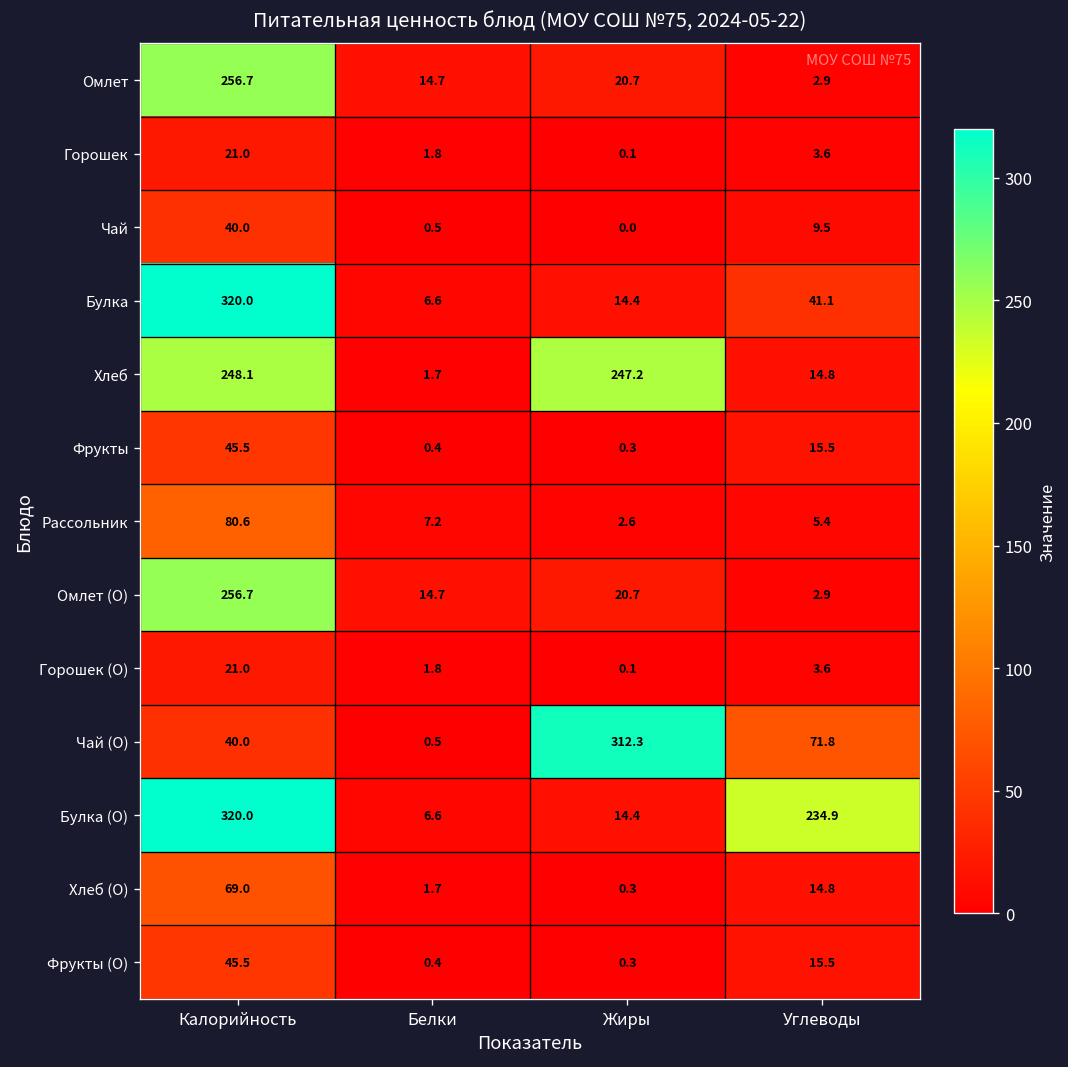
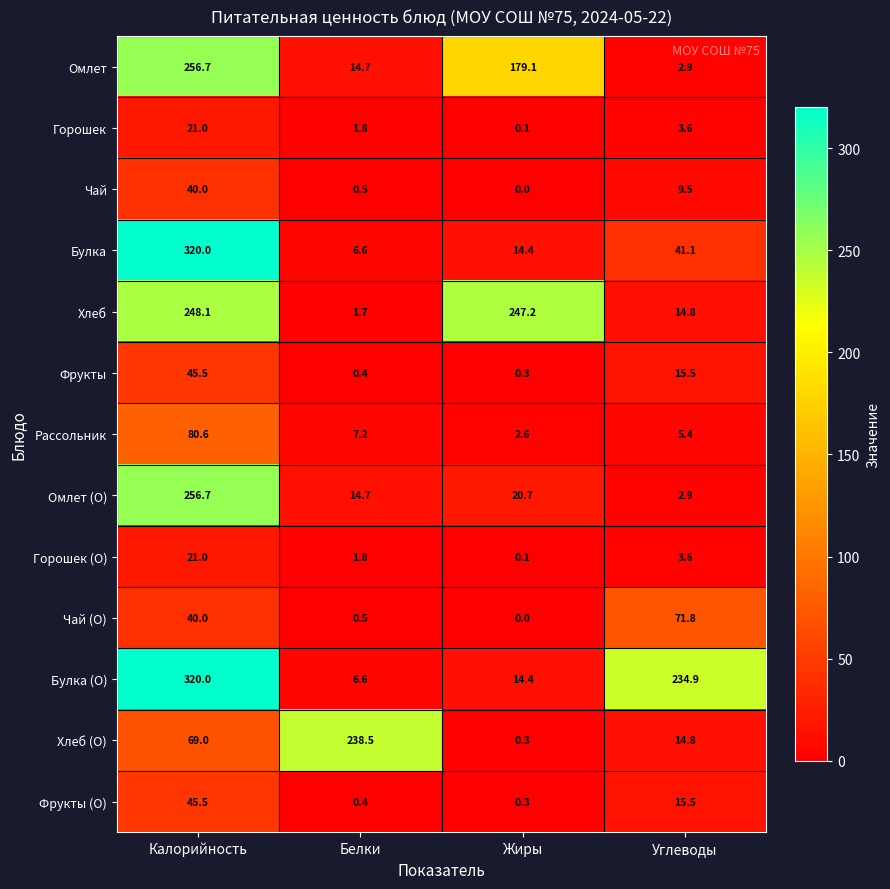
  {
    "Омлет": {
      "Калорийность": 256.7,
      "Белки": 14.7,
-     "Жиры": 20.7
+     "Жиры": 179.1
    },
    "Горошек": {
      "Калорийность": 21.0,
      "Белки": 1.8,
      "Жиры": 0.1,
      "Углеводы": 3.6
    },
    "Чай": {
      "Калорийность": 40.0,
      "Белки": 0.5,
      "Жиры": 0.0,
      "Углеводы": 9.5
    },
    "Булка": {
      "Калорийность": 320.0,
      "Белки": 6.6,
      "Жиры": 14.4,
      "Углеводы": 41.1
    },
    "Хлеб": {
      "Калорийность": 248.1,
      "Белки": 1.7,
      "Жиры": 247.2,
      "Углеводы": 14.8
    },
    "Фрукты": {
      "Калорийность": 45.5,
      "Белки": 0.4,
      "Жиры": 0.3,
      "Углеводы": 15.5
    },
    "Рассольник": {
      "Калорийность": 80.6,
      "Белки": 7.2,
      "Жиры": 2.6,
      "Углеводы": 5.4
    },
    "Омлет (О)": {
      "Калорийность": 256.7,
      "Белки": 14.7,
      "Жиры": 20.7,
      "Углеводы": 2.9
    },
    "Горошек (О)": {
      "Калорийность": 21.0,
      "Белки": 1.8,
      "Жиры": 0.1,
      "Углеводы": 3.6
    },
    "Чай (О)": {
      "Калорийность": 40.0,
      "Белки": 0.5,
-     "Жиры": 312.3,
+     "Жиры": 0.0,
      "Углеводы": 71.8
    },
    "Булка (О)": {
      "Калорийность": 320.0,
      "Белки": 6.6,
      "Жиры": 14.4,
      "Углеводы": 234.9
    },
    "Хлеб (О)": {
      "Калорийность": 69.0,
-     "Белки": 1.7,
+     "Белки": 238.5,
      "Жиры": 0.3,
      "Углеводы": 14.8
    },
    "Фрукты (О)": {
      "Калорийность": 45.5,
      "Белки": 0.4,
      "Жиры": 0.3,
      "Углеводы": 15.5
    }
  }
